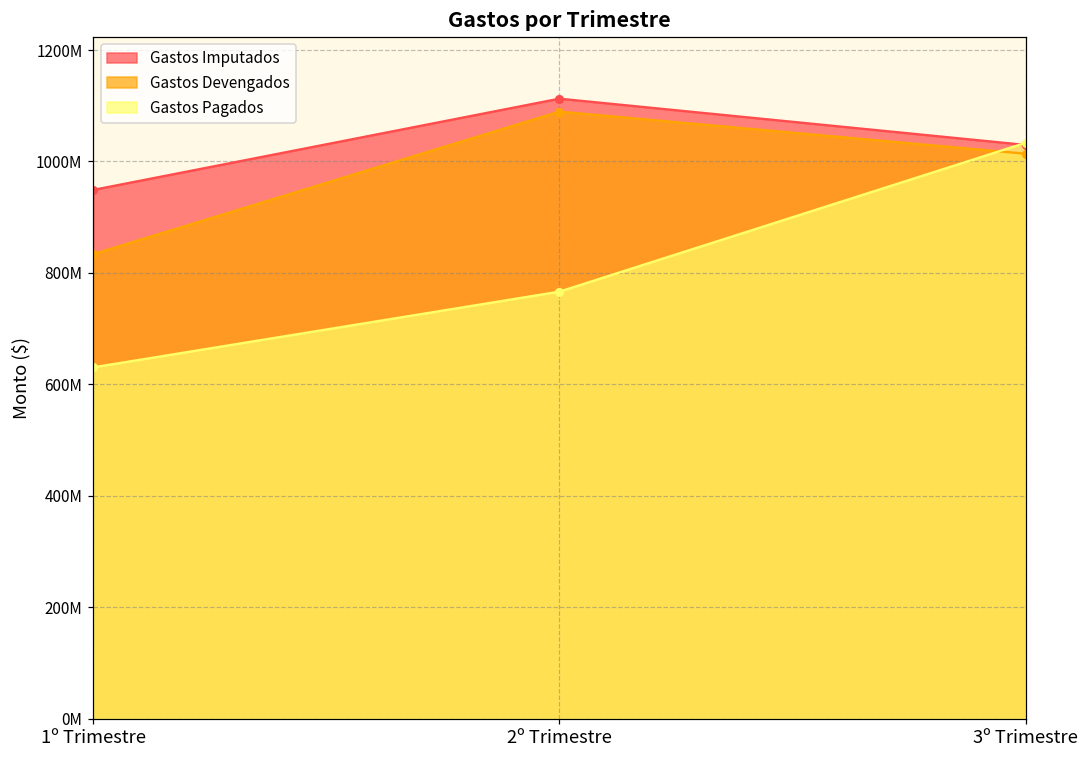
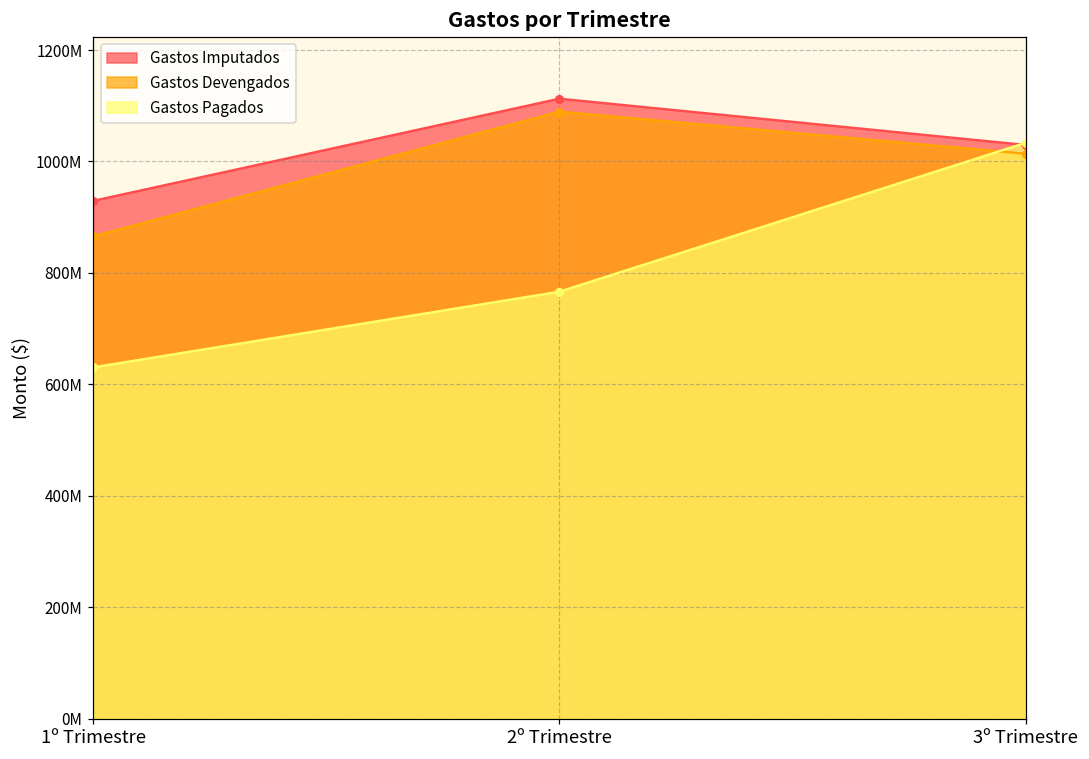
  {
    "Gastos Imputados": {
-     "1º Trimestre": 950000000,
+     "1º Trimestre": 930000000,
      "2º Trimestre": 1110000000
    },
    "Gastos Devengados": {
-     "1º Trimestre": 830000000,
+     "1º Trimestre": 870000000,
      "2º Trimestre": 1090000000,
      "3º Trimestre": 1010000000
    },
    "Gastos Pagados": {
      "1º Trimestre": 630000000,
      "2º Trimestre": 770000000
    }
  }
